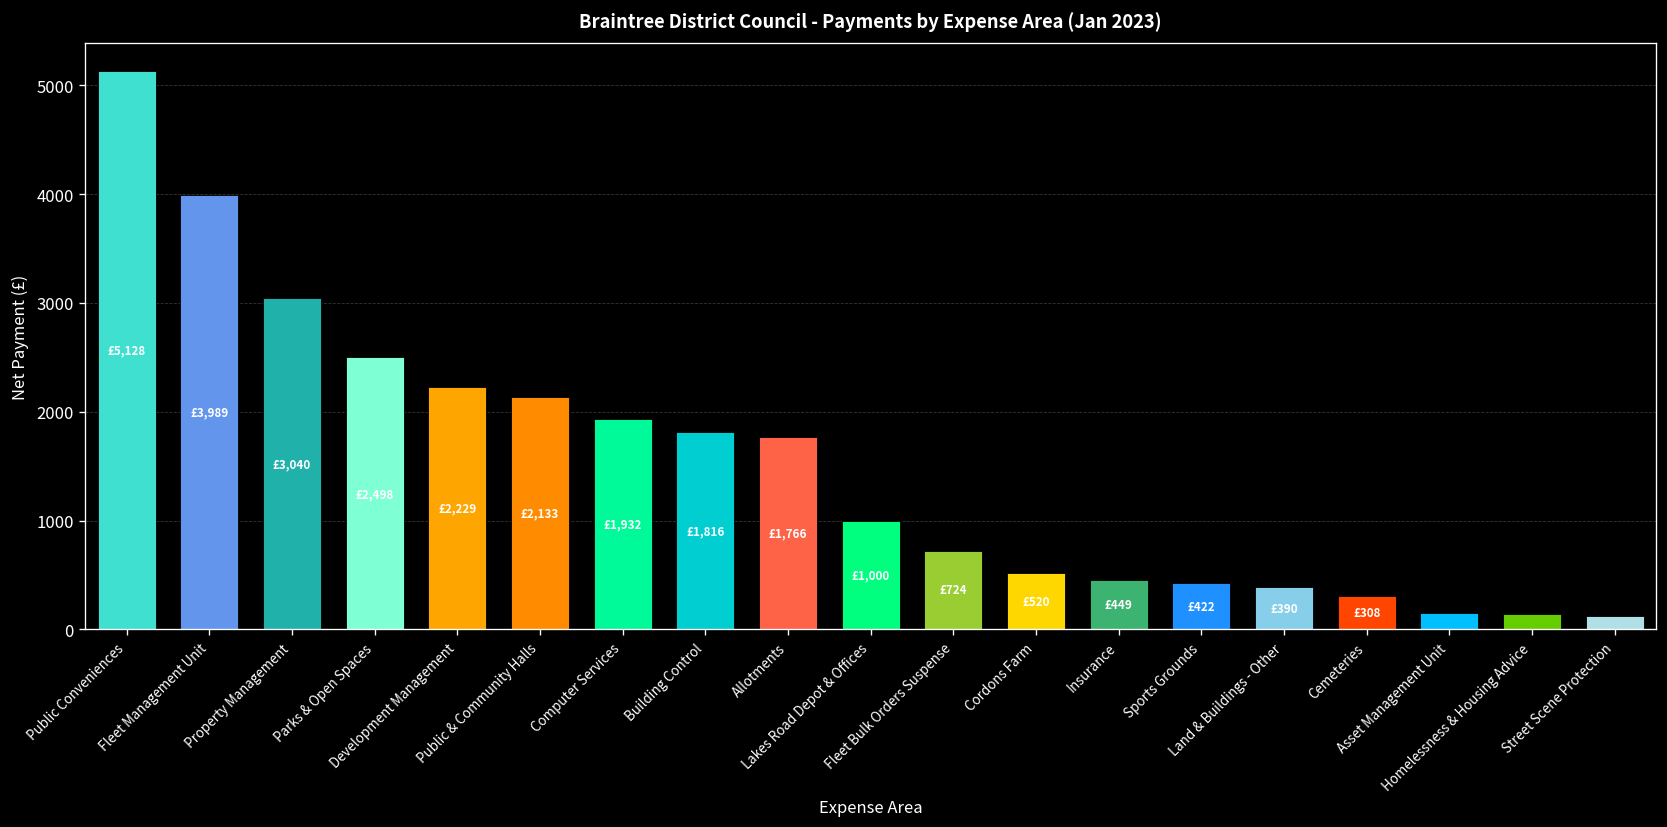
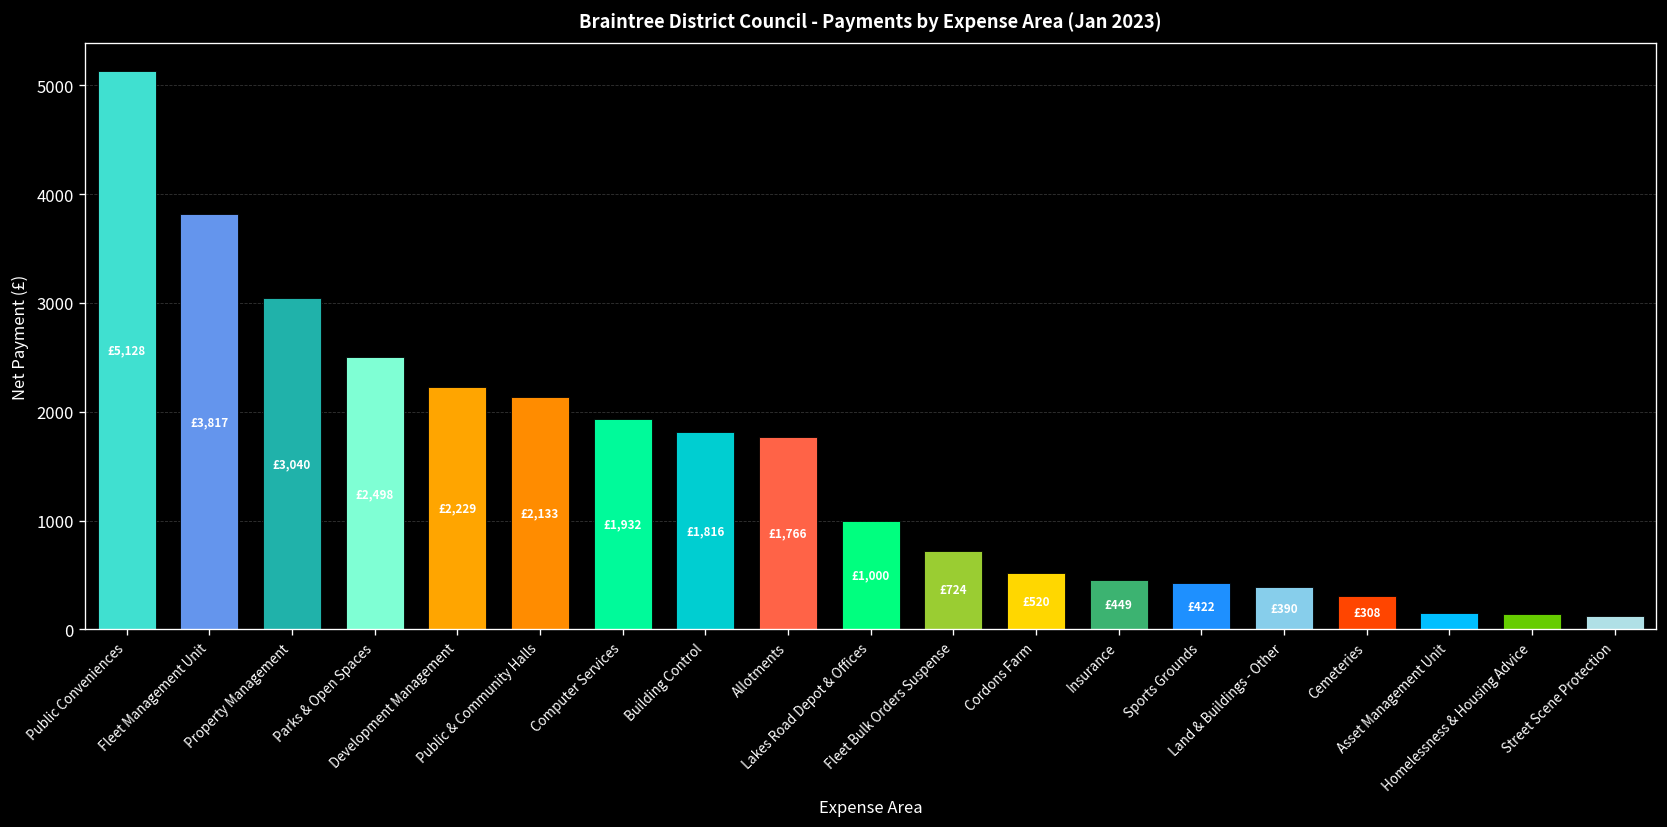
  {
    "Public Conveniences": "£5,128",
-   "Fleet Management Unit": "£3,989",
+   "Fleet Management Unit": "£3,817",
    "Property Management": "£3,040",
    "Parks & Open Spaces": "£2,498",
    "Development Management": "£2,229",
    "Public & Community Halls": "£2,133",
    "Computer Services": "£1,932",
    "Building Control": "£1,816",
    "Allotments": "£1,766",
    "Lakes Road Depot & Offices": "£1,000",
    "Fleet Bulk Orders Suspense": "£724",
    "Cordons Farm": "£520",
    "Insurance": "£449",
    "Sports Grounds": "£422",
    "Land & Buildings - Other": "£390",
    "Cemeteries": "£308"
  }
